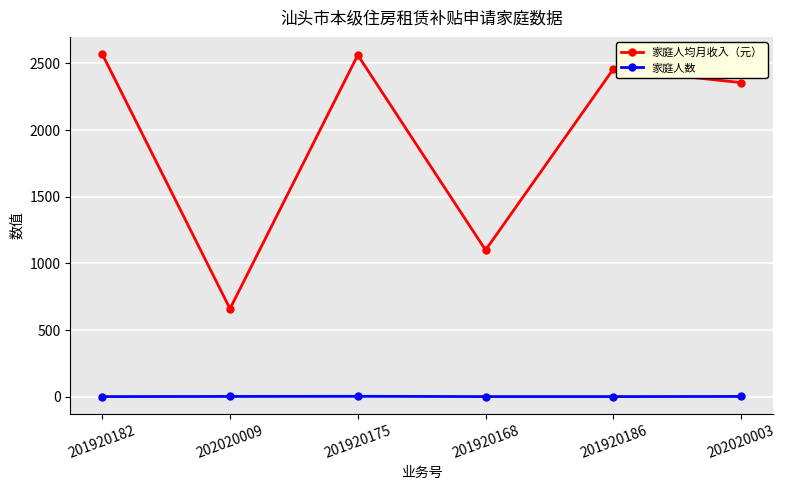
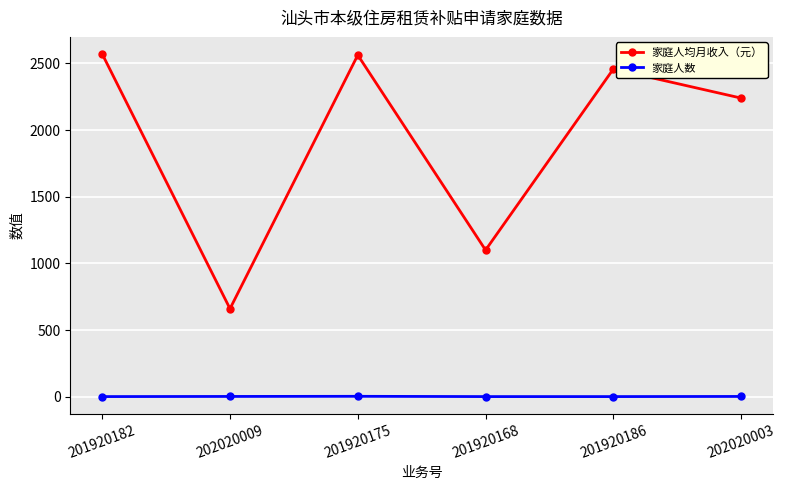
  {
    "家庭人均月收入（元）": {
      "201920182": 2570,
      "202020009": 660,
      "201920175": 2560,
      "201920168": 1100,
      "201920186": 2460,
-     "202020003": 2360
+     "202020003": 2240
    },
    "家庭人数": {
      "201920182": 0,
      "202020009": 0,
      "201920175": 0,
      "201920168": 0,
      "201920186": 0,
      "202020003": 0
    }
  }
